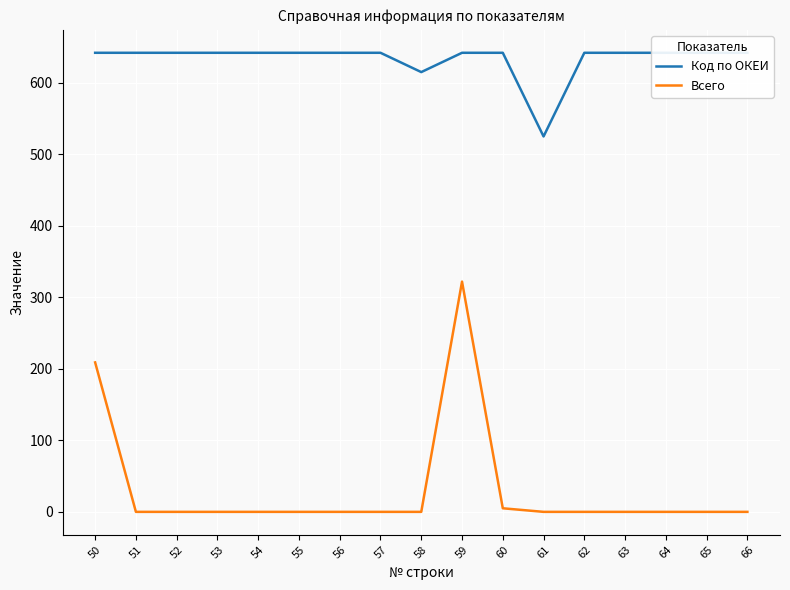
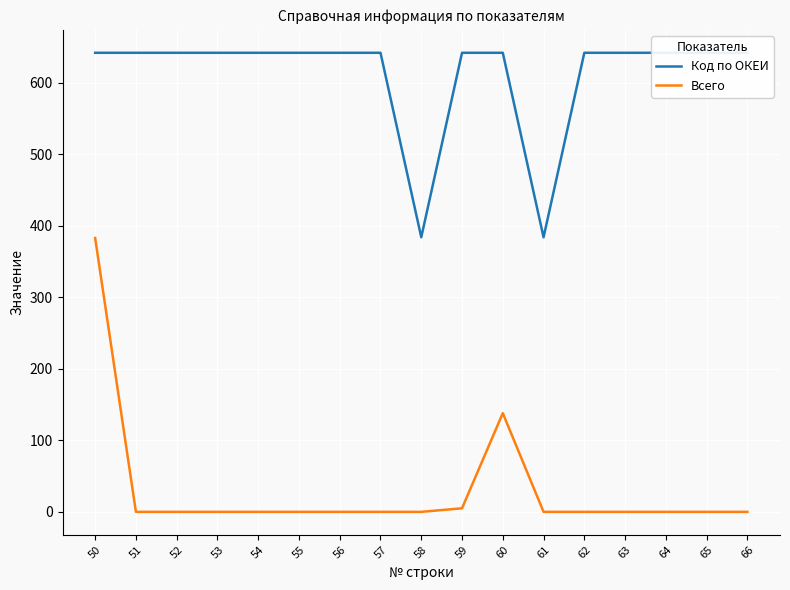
  {
    "Код по ОКЕИ": {
      "50": 640,
      "51": 640,
      "52": 640,
      "53": 640,
      "54": 640,
      "55": 640,
      "56": 640,
      "57": 640,
-     "58": 620,
+     "58": 380,
      "59": 640,
      "60": 640,
-     "61": 530,
+     "61": 380,
      "62": 640,
      "63": 640
    },
    "Всего": {
-     "50": 210,
+     "50": 380,
      "51": 0,
      "52": 0,
      "53": 0,
      "54": 0,
      "55": 0,
      "56": 0,
      "57": 0,
      "58": 0,
-     "59": 320,
-     "60": 10,
+     "59": 10,
+     "60": 140,
      "61": 0,
      "62": 0,
      "63": 0,
      "64": 0,
      "65": 0,
      "66": 0
    }
  }
